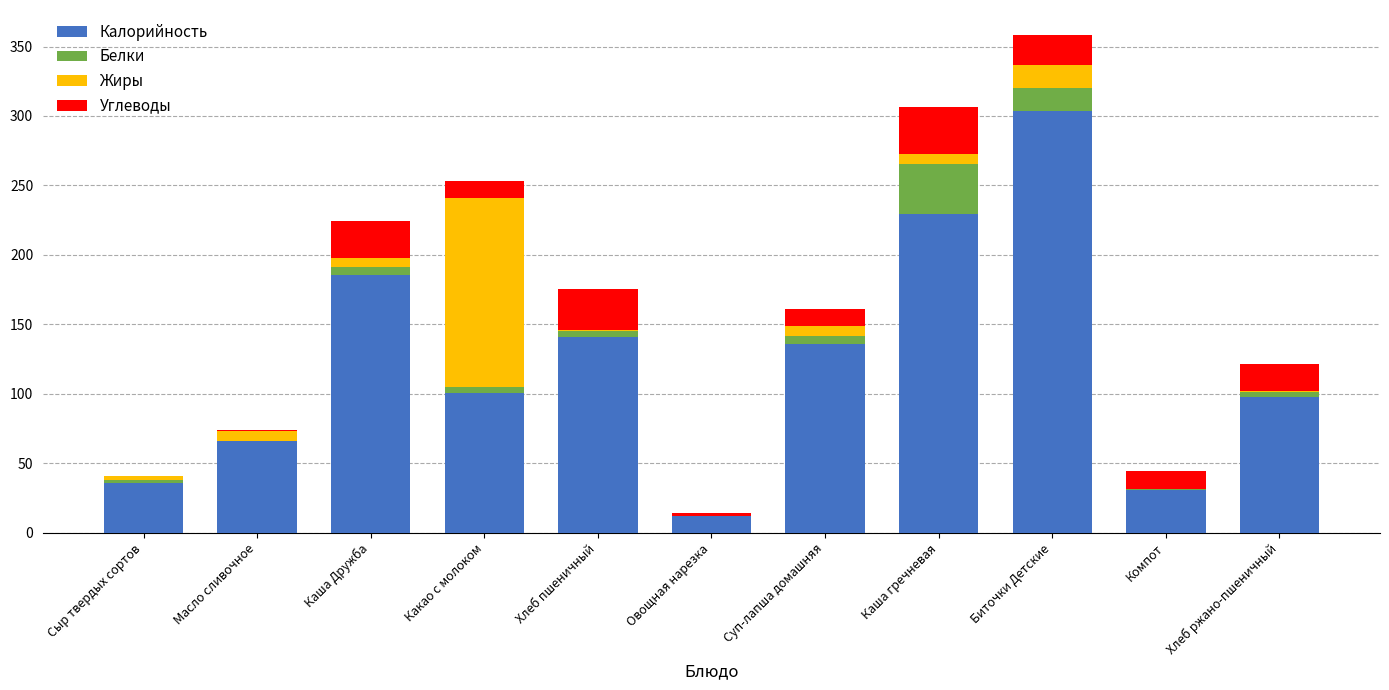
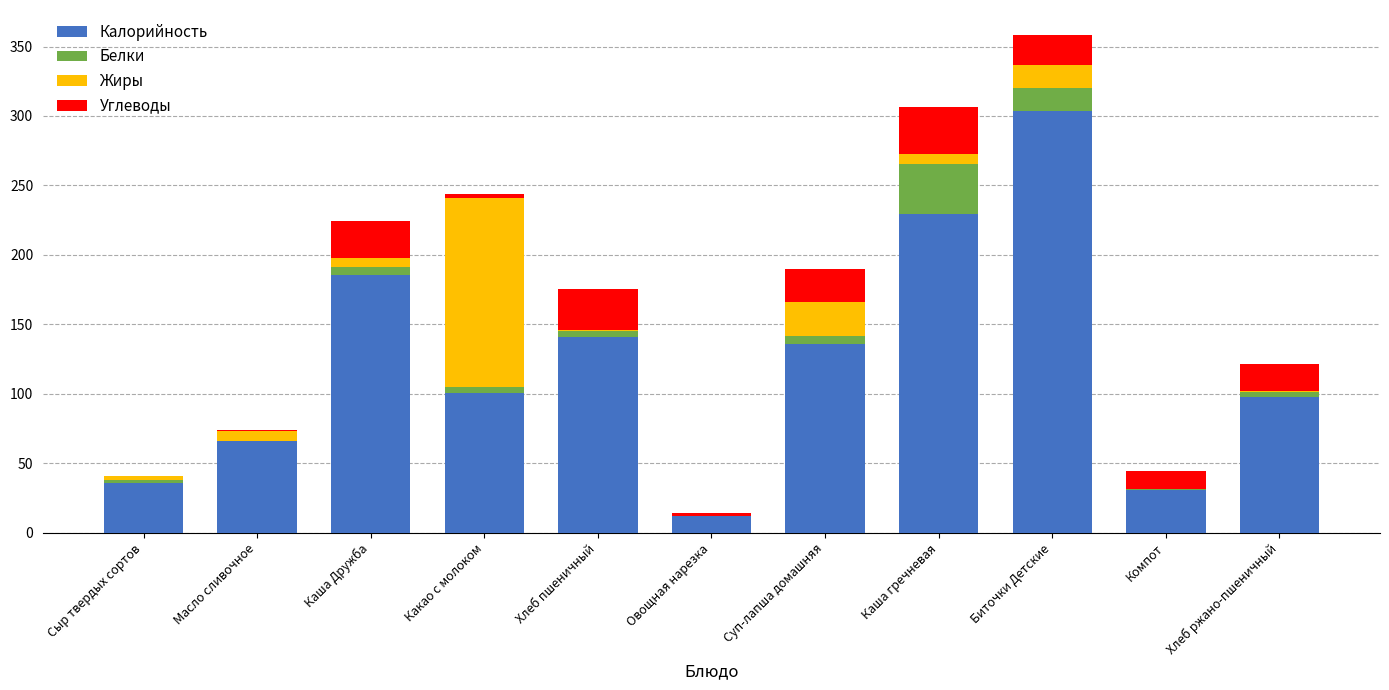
  {
    "Калорийность": {
      "Сыр твердых сортов": 36,
      "Масло сливочное": 66,
      "Каша Дружба": 186,
      "Какао с молоком": 100,
      "Хлеб пшеничный": 141,
      "Овощная нарезка": 12,
      "Суп-лапша домашняя": 136,
      "Каша гречневая": 229,
      "Биточки Детские": 303,
      "Компот": 31,
      "Хлеб ржано-пшеничный": 98
    },
    "Белки": {
      "Сыр твердых сортов": 2,
      "Каша Дружба": 6,
      "Какао с молоком": 5,
      "Хлеб пшеничный": 5,
      "Суп-лапша домашняя": 6,
      "Каша гречневая": 36,
      "Биточки Детские": 17,
      "Хлеб ржано-пшеничный": 3
    },
    "Жиры": {
      "Сыр твердых сортов": 3,
      "Масло сливочное": 7,
      "Каша Дружба": 7,
      "Какао с молоком": 136,
-     "Суп-лапша домашняя": 7,
+     "Суп-лапша домашняя": 24,
      "Каша гречневая": 7,
      "Биточки Детские": 17
    },
    "Углеводы": {
      "Сыр твердых сортов": 0,
      "Каша Дружба": 26,
-     "Какао с молоком": 13,
+     "Какао с молоком": 3,
      "Хлеб пшеничный": 30,
      "Овощная нарезка": 2,
-     "Суп-лапша домашняя": 12,
+     "Суп-лапша домашняя": 24,
      "Каша гречневая": 34,
      "Биточки Детские": 22,
      "Компот": 13,
      "Хлеб ржано-пшеничный": 20
    }
  }
